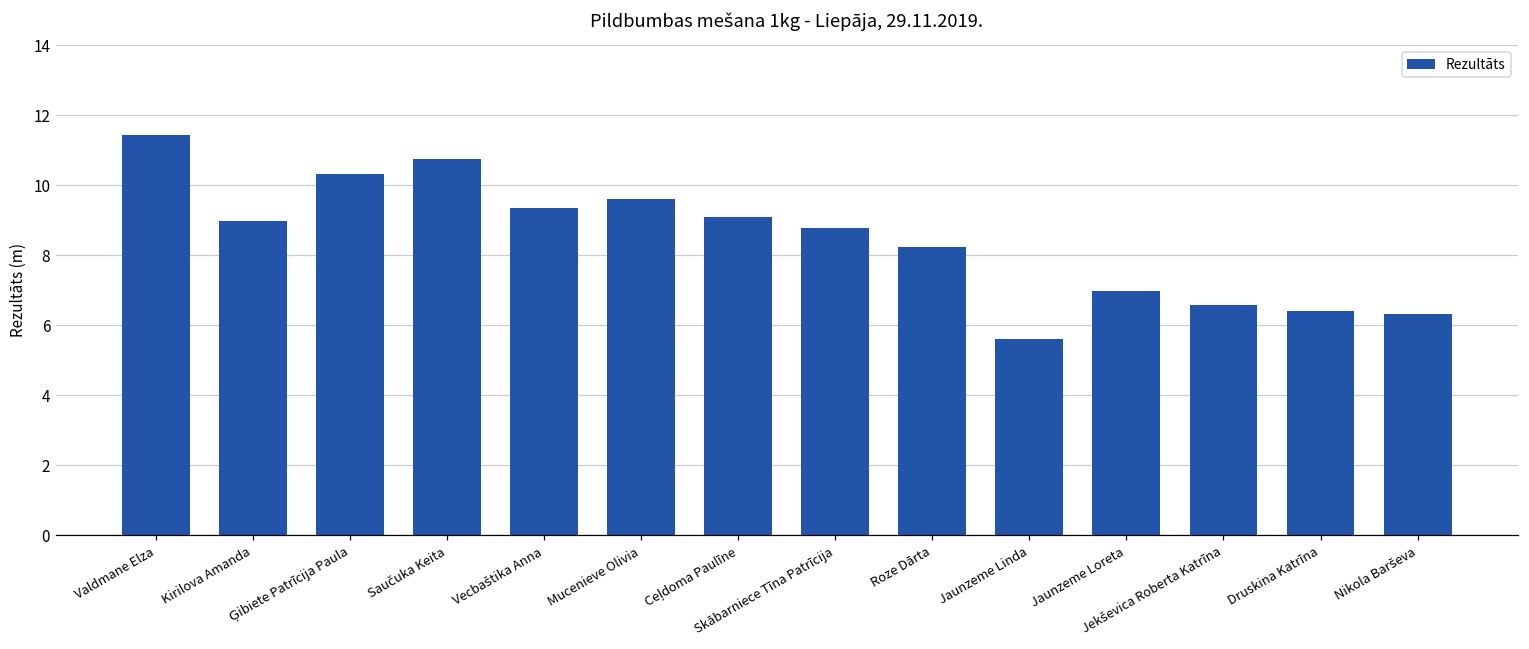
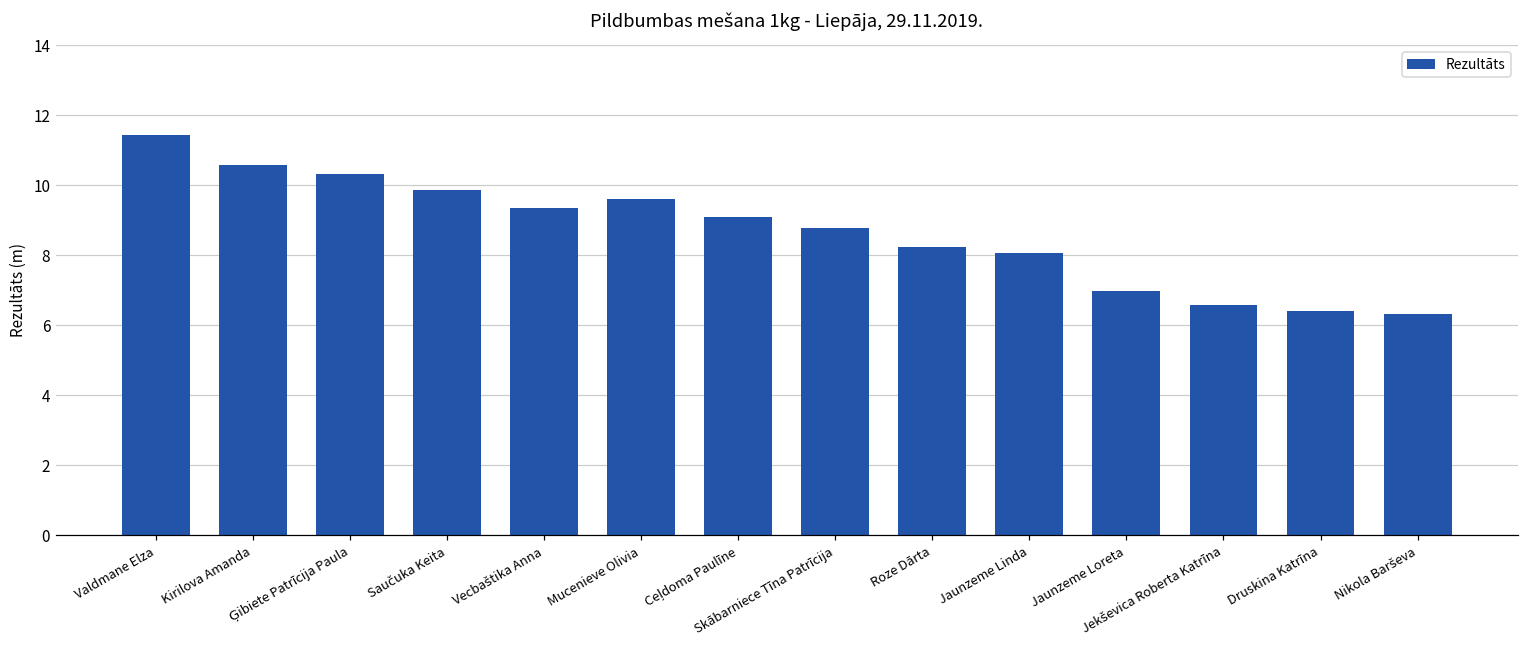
  {
    "Valdmane Elza": 11.5,
-   "Kirilova Amanda": 9.0,
+   "Kirilova Amanda": 10.6,
    "Ģibiete Patrīcija Paula": 10.3,
-   "Saučuka Keita": 10.7,
+   "Saučuka Keita": 9.9,
    "Vecbaštika Anna": 9.3,
    "Mucenieve Olivia": 9.6,
    "Ceļdoma Paulīne": 9.1,
    "Skābarniece Tīna Patrīcija": 8.8,
    "Roze Dārta": 8.2,
-   "Jaunzeme Linda": 5.6,
+   "Jaunzeme Linda": 8.1,
    "Jaunzeme Loreta": 7.0,
    "Jekševica Roberta Katrīna": 6.6,
    "Druskina Katrīna": 6.4,
    "Nikola Barševa": 6.3
  }
